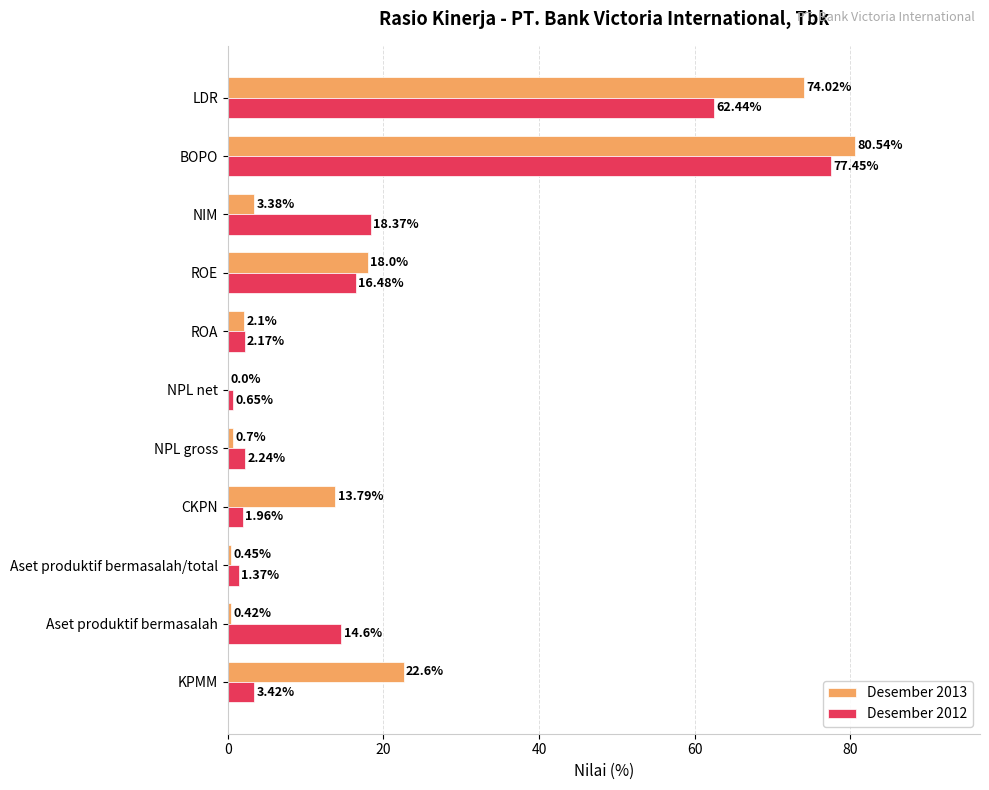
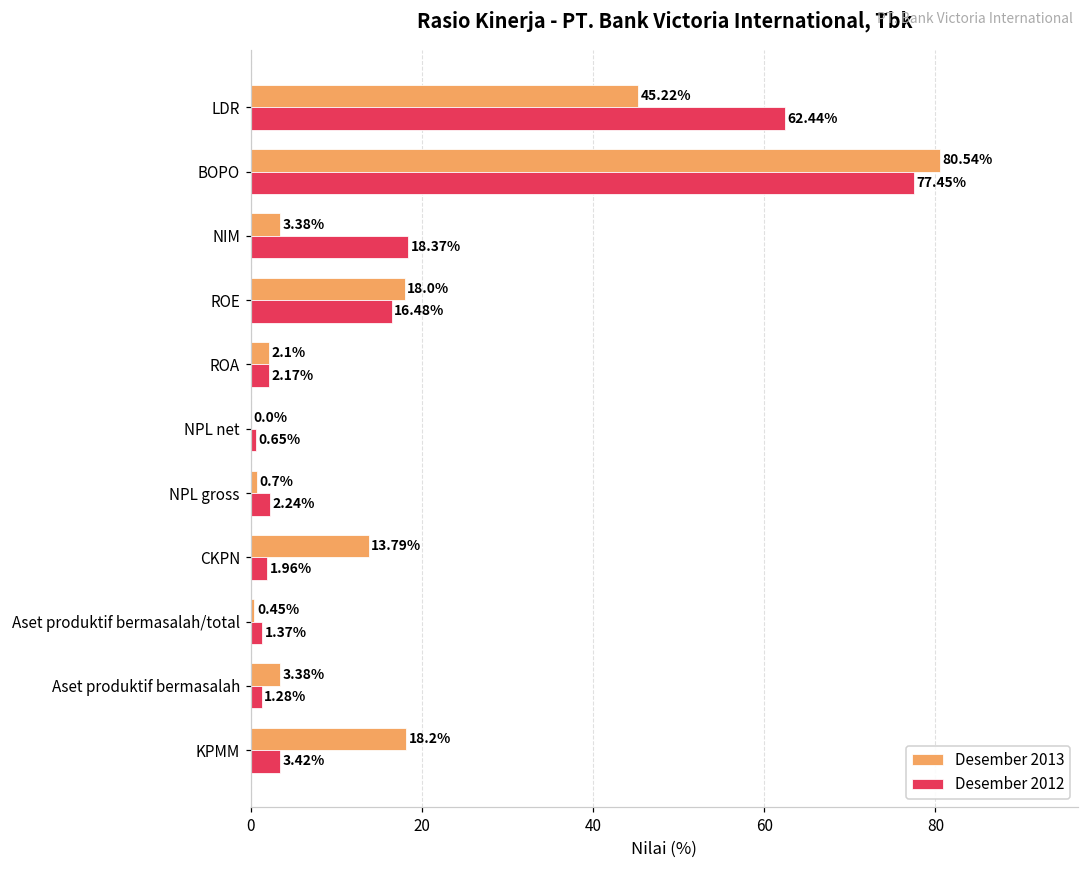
  {
    "Desember 2013": {
-     "LDR": "74.02%",
+     "LDR": "45.22%",
      "BOPO": "80.54%",
      "NIM": "3.38%",
      "ROE": "18.0%",
      "ROA": "2.1%",
      "NPL net": "0.0%",
      "NPL gross": "0.7%",
      "CKPN": "13.79%",
      "Aset produktif bermasalah/total": "0.45%",
-     "Aset produktif bermasalah": "0.42%",
-     "KPMM": "22.6%"
+     "Aset produktif bermasalah": "3.38%",
+     "KPMM": "18.2%"
    },
    "Desember 2012": {
      "LDR": "62.44%",
      "BOPO": "77.45%",
      "NIM": "18.37%",
      "ROE": "16.48%",
      "ROA": "2.17%",
      "NPL net": "0.65%",
      "NPL gross": "2.24%",
      "CKPN": "1.96%",
      "Aset produktif bermasalah/total": "1.37%",
-     "Aset produktif bermasalah": "14.6%",
+     "Aset produktif bermasalah": "1.28%",
      "KPMM": "3.42%"
    }
  }
